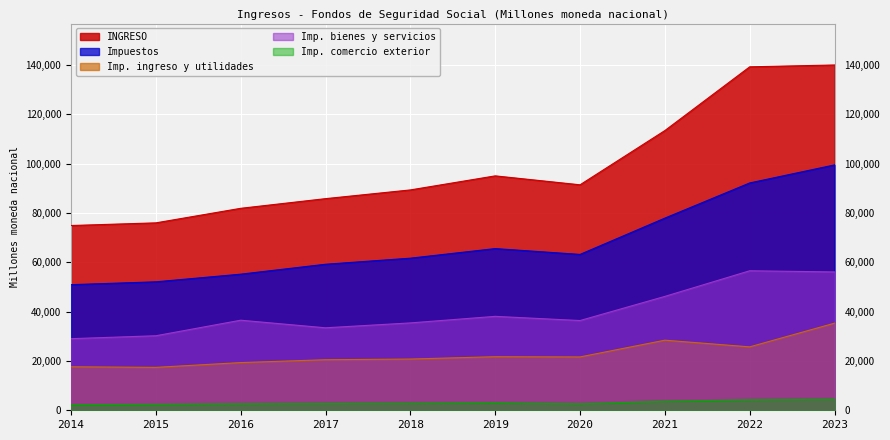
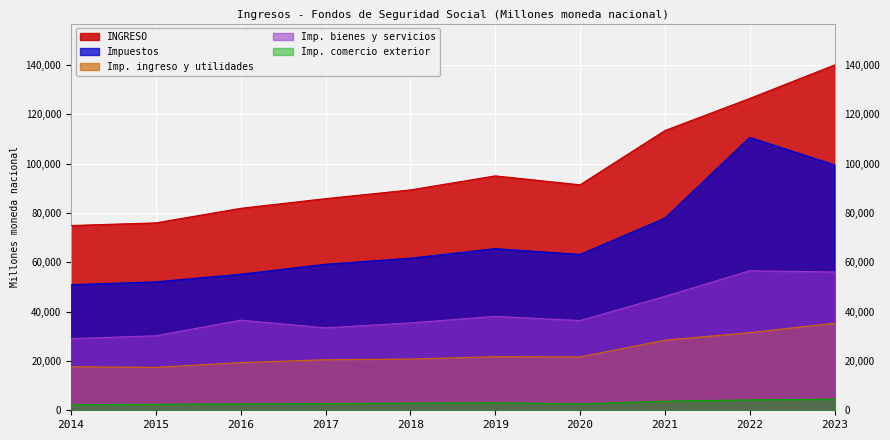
  {
    "INGRESO": {
      "2014": "75,000",
      "2015": "76,000",
      "2016": "82,000",
      "2017": "86,000",
      "2018": "89,000",
      "2019": "95,000",
      "2020": "91,000",
      "2021": "113,000",
-     "2022": "139,000",
+     "2022": "126,000",
      "2023": "140,000"
    },
    "Impuestos": {
      "2014": "51,000",
      "2015": "52,000",
      "2016": "55,000",
      "2017": "59,000",
      "2018": "62,000",
      "2019": "66,000",
      "2020": "63,000",
      "2021": "78,000",
-     "2022": "92,000",
+     "2022": "111,000",
      "2023": "99,000"
    },
    "Imp. ingreso y utilidades": {
      "2014": "18,000",
      "2015": "17,000",
      "2016": "19,000",
      "2017": "20,000",
      "2018": "21,000",
      "2019": "22,000",
      "2020": "22,000",
      "2021": "28,000",
-     "2022": "26,000",
+     "2022": "31,000",
      "2023": "35,000"
    },
    "Imp. bienes y servicios": {
      "2014": "29,000",
      "2015": "30,000",
      "2016": "37,000",
      "2017": "33,000",
      "2018": "35,000",
      "2019": "38,000",
      "2020": "36,000",
      "2021": "46,000",
      "2022": "57,000",
      "2023": "56,000"
    },
    "Imp. comercio exterior": {
      "2014": "2,000",
      "2015": "2,000",
      "2016": "3,000",
      "2017": "3,000",
      "2018": "3,000",
      "2019": "3,000",
      "2020": "3,000",
      "2021": "4,000",
      "2022": "4,000",
      "2023": "4,000"
    }
  }
